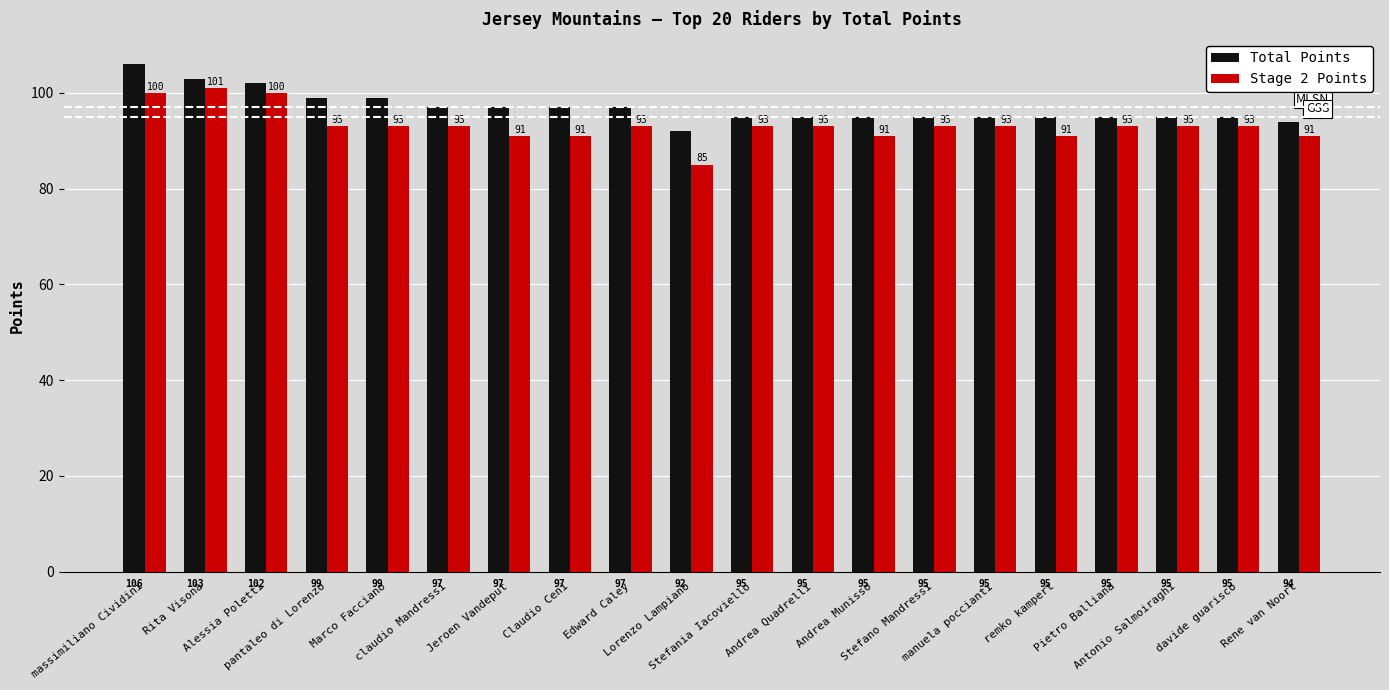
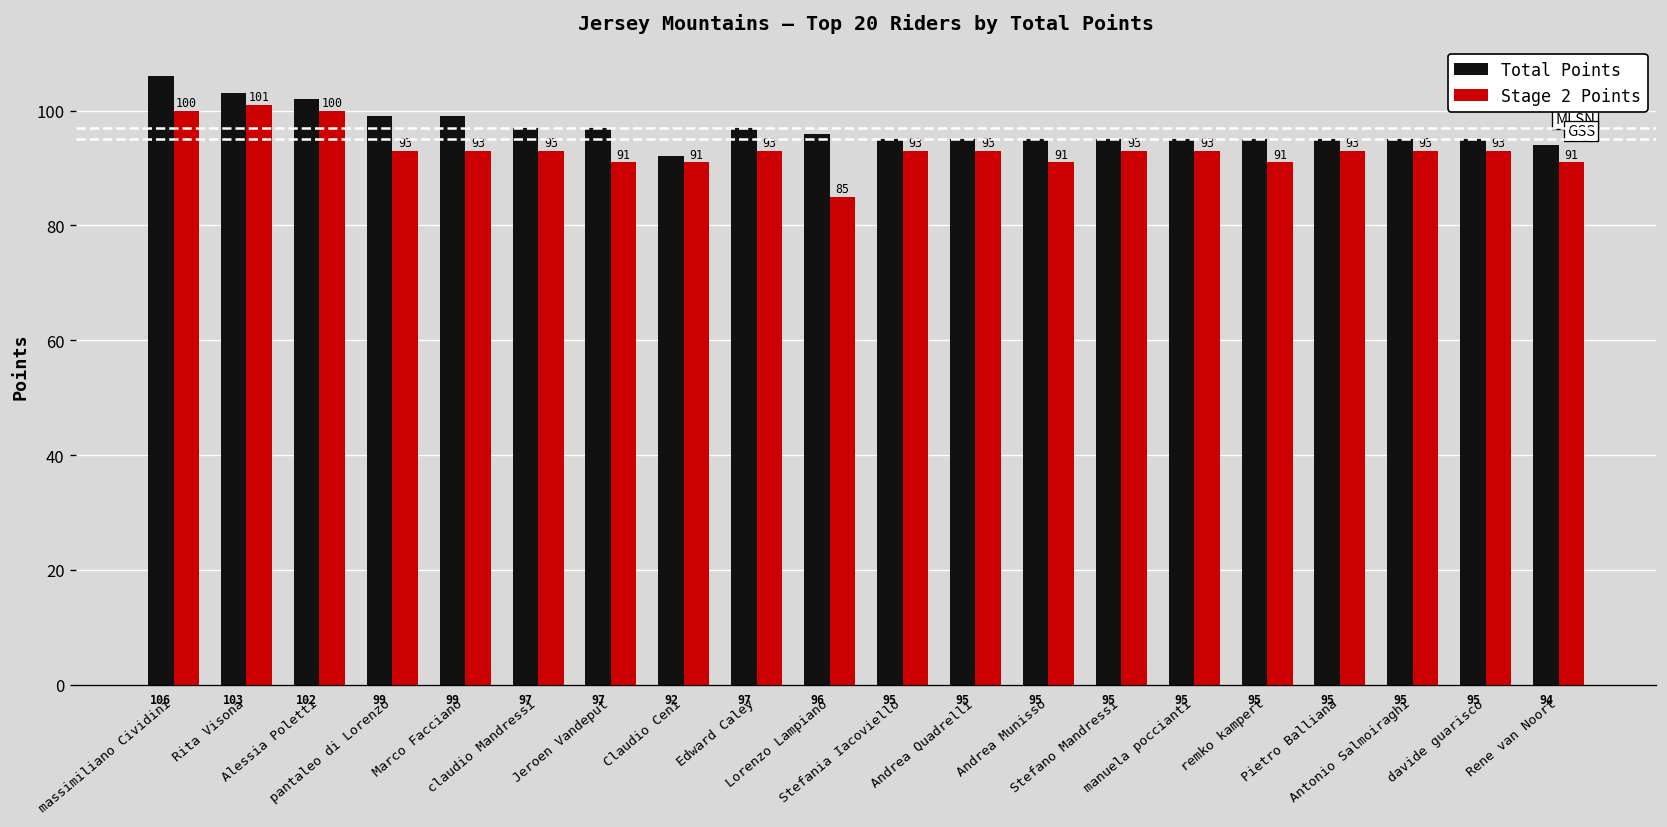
  {
    "Total Points": {
-     "Claudio Ceni": 97,
-     "Lorenzo Lampiano": 92
+     "Claudio Ceni": 92,
+     "Lorenzo Lampiano": 96
    },
    "Stage 2 Points": {
      "massimiliano Cividini": 100,
      "Rita Visonà": 101,
      "Alessia Poletti": 100,
      "pantaleo di Lorenzo": 93,
      "Marco Facciano": 93,
      "claudio Mandressi": 93,
      "Jeroen Vandeput": 91,
      "Claudio Ceni": 91,
      "Edward Caley": 93,
      "Lorenzo Lampiano": 85,
      "Stefania Iacoviello": 93,
      "Andrea Quadrelli": 93,
      "Andrea Munisso": 91,
      "Stefano Mandressi": 93,
      "manuela poccianti": 93,
      "remko kampert": 91,
      "Pietro Balliana": 93,
      "Antonio Salmoiraghi": 93,
      "davide guarisco": 93,
      "Rene van Noort": 91
    }
  }
